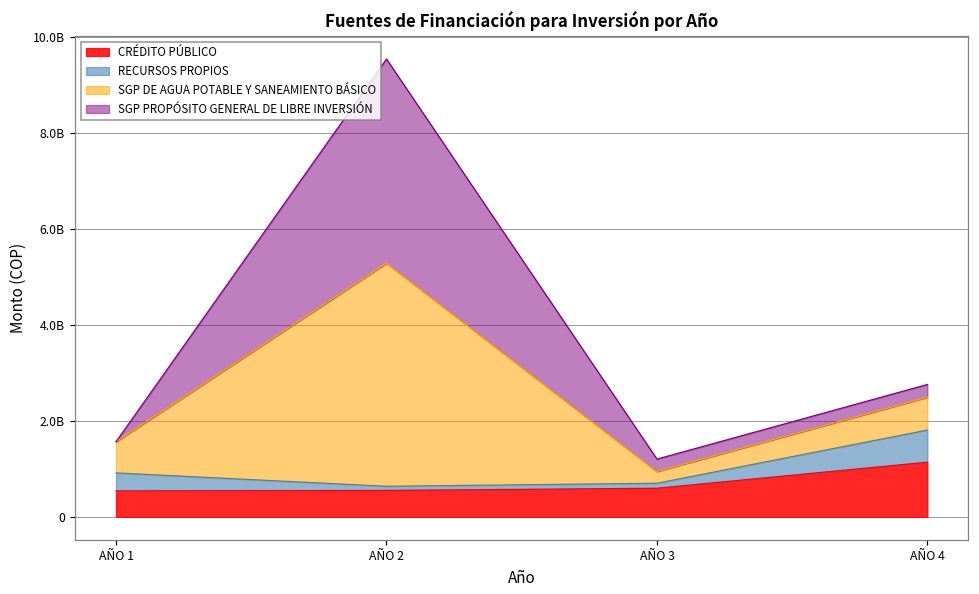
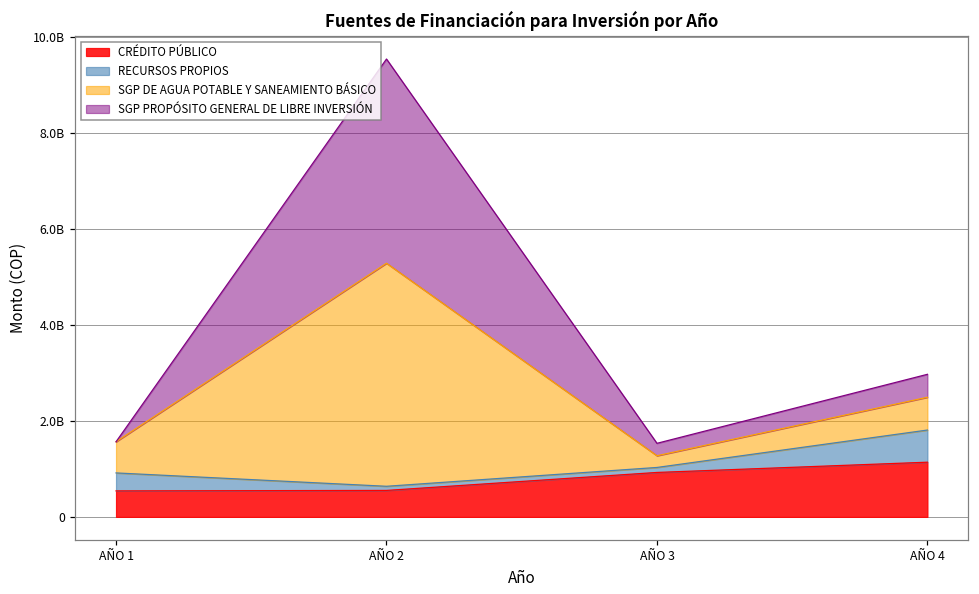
  {
    "CRÉDITO PÚBLICO": {
      "AÑO 1": 500000000,
      "AÑO 2": 600000000,
-     "AÑO 3": 600000000,
+     "AÑO 3": 900000000,
      "AÑO 4": 1100000000
    },
    "RECURSOS PROPIOS": {
      "AÑO 1": 400000000,
      "AÑO 2": 100000000,
      "AÑO 3": 100000000,
      "AÑO 4": 700000000
    },
    "SGP DE AGUA POTABLE Y SANEAMIENTO BÁSICO": {
      "AÑO 2": 4600000000,
      "AÑO 3": 200000000,
      "AÑO 4": 700000000
    },
    "SGP PROPÓSITO GENERAL DE LIBRE INVERSIÓN": {
      "AÑO 2": 4300000000,
      "AÑO 3": 300000000,
-     "AÑO 4": 300000000
+     "AÑO 4": 500000000
    }
  }
